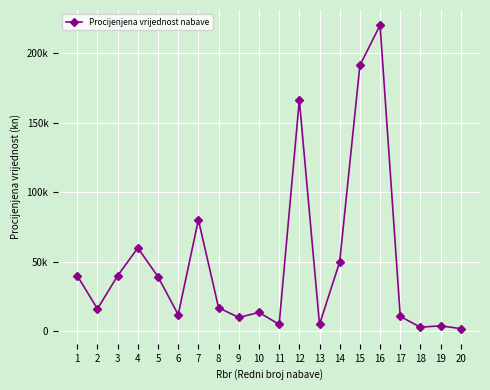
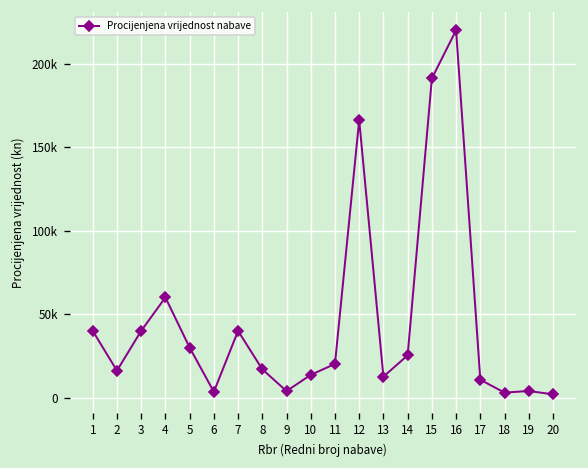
  {
    "1": 40000,
    "2": 16000,
    "3": 40000,
    "4": 60000,
-   "5": 39000,
-   "6": 12000,
-   "7": 80000,
+   "5": 30000,
+   "6": 3000,
+   "7": 40000,
    "8": 17000,
-   "9": 10000,
+   "9": 4000,
    "10": 14000,
-   "11": 5000,
+   "11": 20000,
    "12": 166000,
-   "13": 5000,
-   "14": 50000,
+   "13": 13000,
+   "14": 25000,
    "15": 191000,
    "16": 220000,
    "17": 11000,
    "18": 3000,
    "19": 4000,
    "20": 2000
  }
